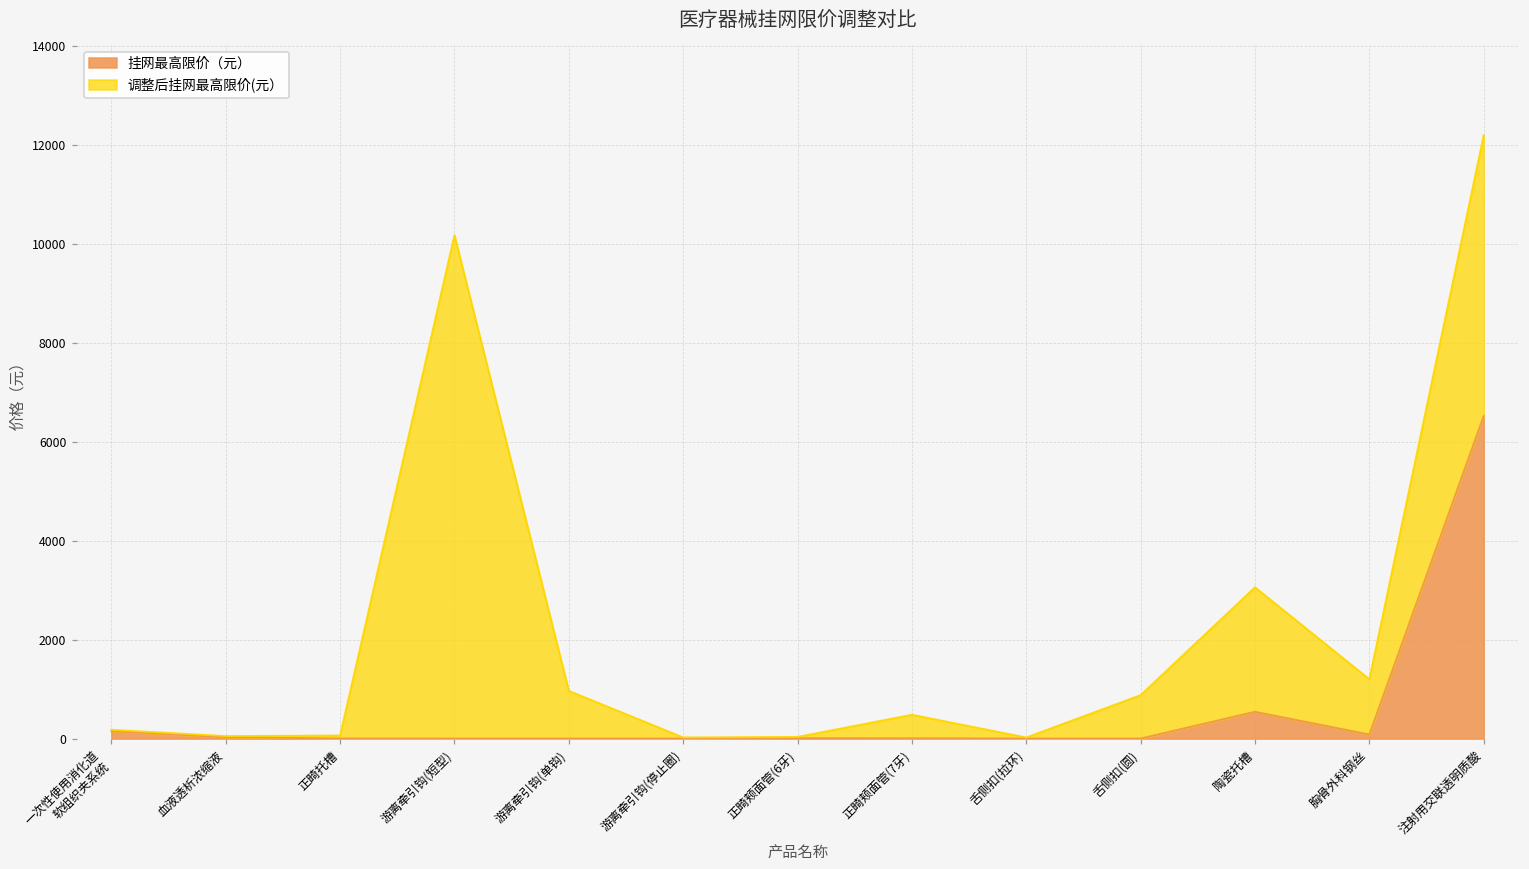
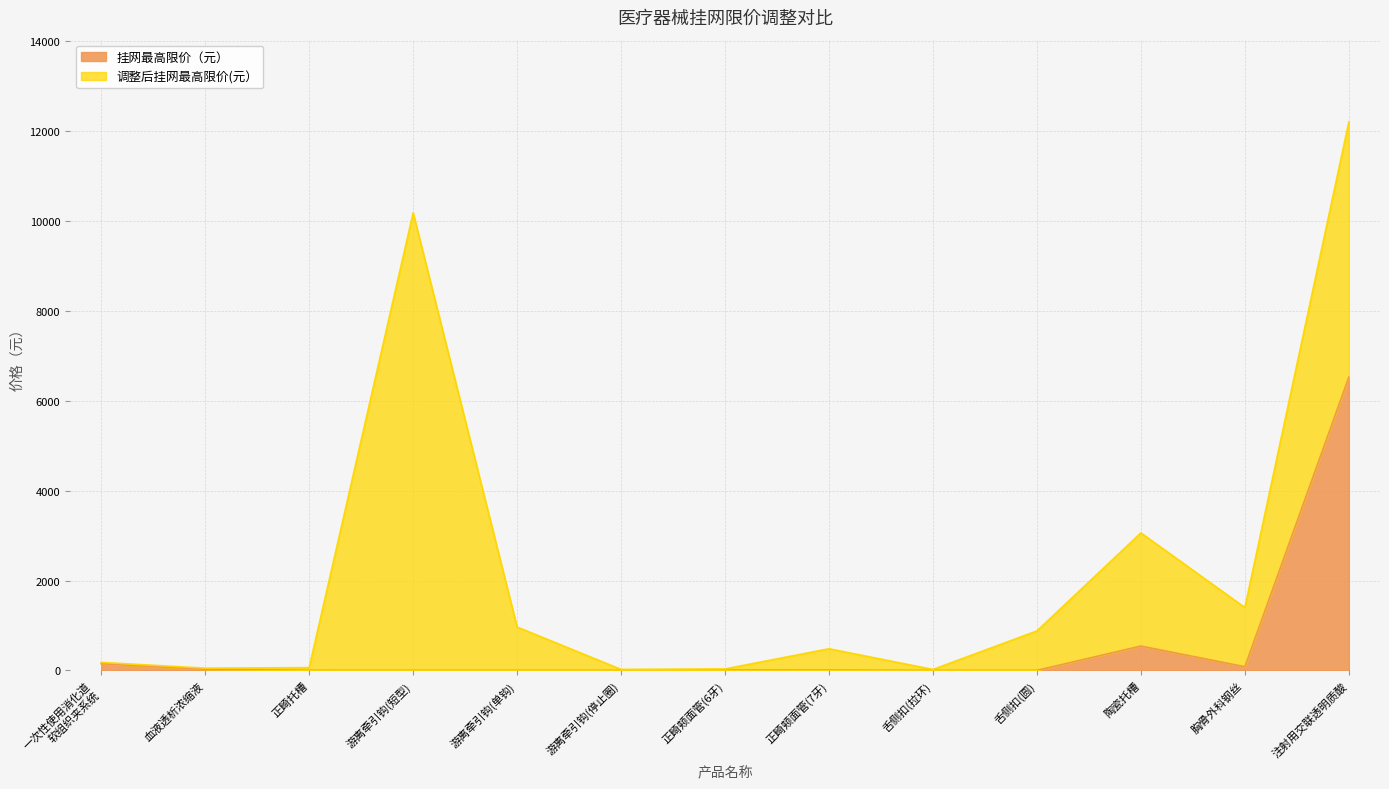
  {
    "挂网最高限价（元）": {
      "正畸托槽": 0,
      "游离牵引钩(短型)": 0,
      "游离牵引钩(单钩)": 0,
      "正畸颊面管(7牙)": 0,
      "舌侧扣(圆)": 0,
      "陶瓷托槽": 500,
      "胸骨外科钢丝": 100,
      "注射用交联透明质酸": 6500
    },
    "调整后挂网最高限价(元）": {
      "正畸托槽": 100,
      "游离牵引钩(短型)": 10200,
      "游离牵引钩(单钩)": 1000,
      "正畸颊面管(7牙)": 500,
      "舌侧扣(圆)": 900,
      "陶瓷托槽": 3100,
-     "胸骨外科钢丝": 1200,
+     "胸骨外科钢丝": 1400,
      "注射用交联透明质酸": 12200
    }
  }
